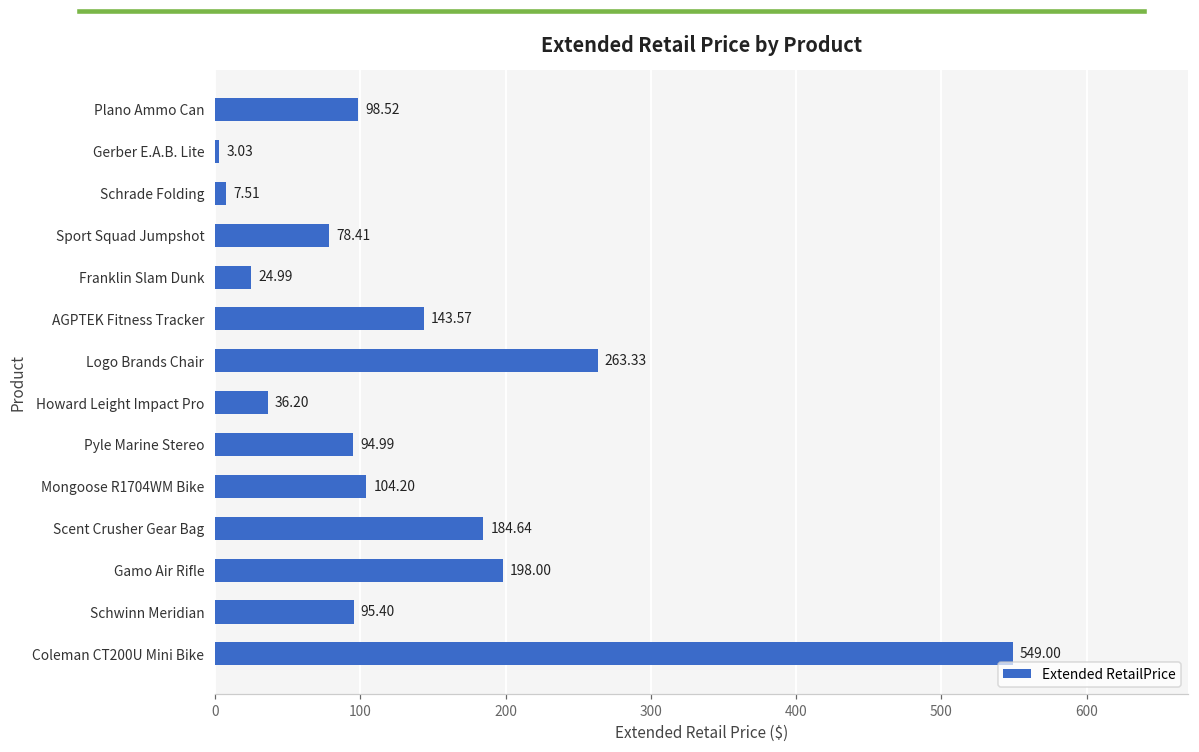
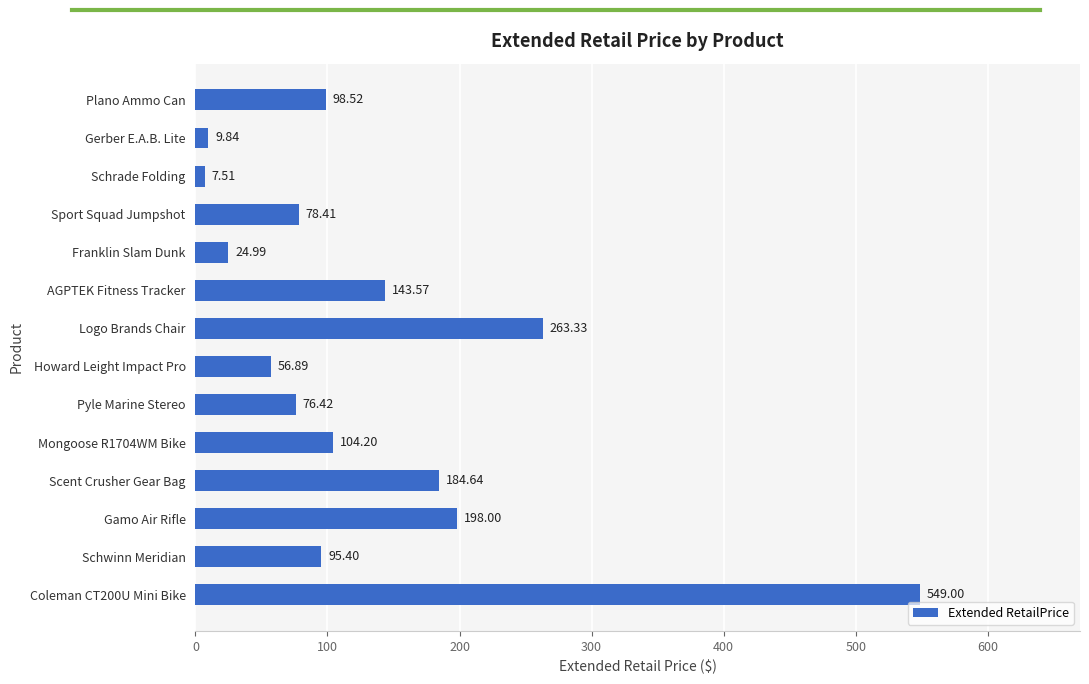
  {
    "Plano Ammo Can": 98.52,
-   "Gerber E.A.B. Lite": 3.03,
+   "Gerber E.A.B. Lite": 9.84,
    "Schrade Folding": 7.51,
    "Sport Squad Jumpshot": 78.41,
    "Franklin Slam Dunk": 24.99,
    "AGPTEK Fitness Tracker": 143.57,
    "Logo Brands Chair": 263.33,
-   "Howard Leight Impact Pro": 36.20,
-   "Pyle Marine Stereo": 94.99,
+   "Howard Leight Impact Pro": 56.89,
+   "Pyle Marine Stereo": 76.42,
    "Mongoose R1704WM Bike": 104.20,
    "Scent Crusher Gear Bag": 184.64,
    "Gamo Air Rifle": 198.00,
    "Schwinn Meridian": 95.40,
    "Coleman CT200U Mini Bike": 549.00
  }
